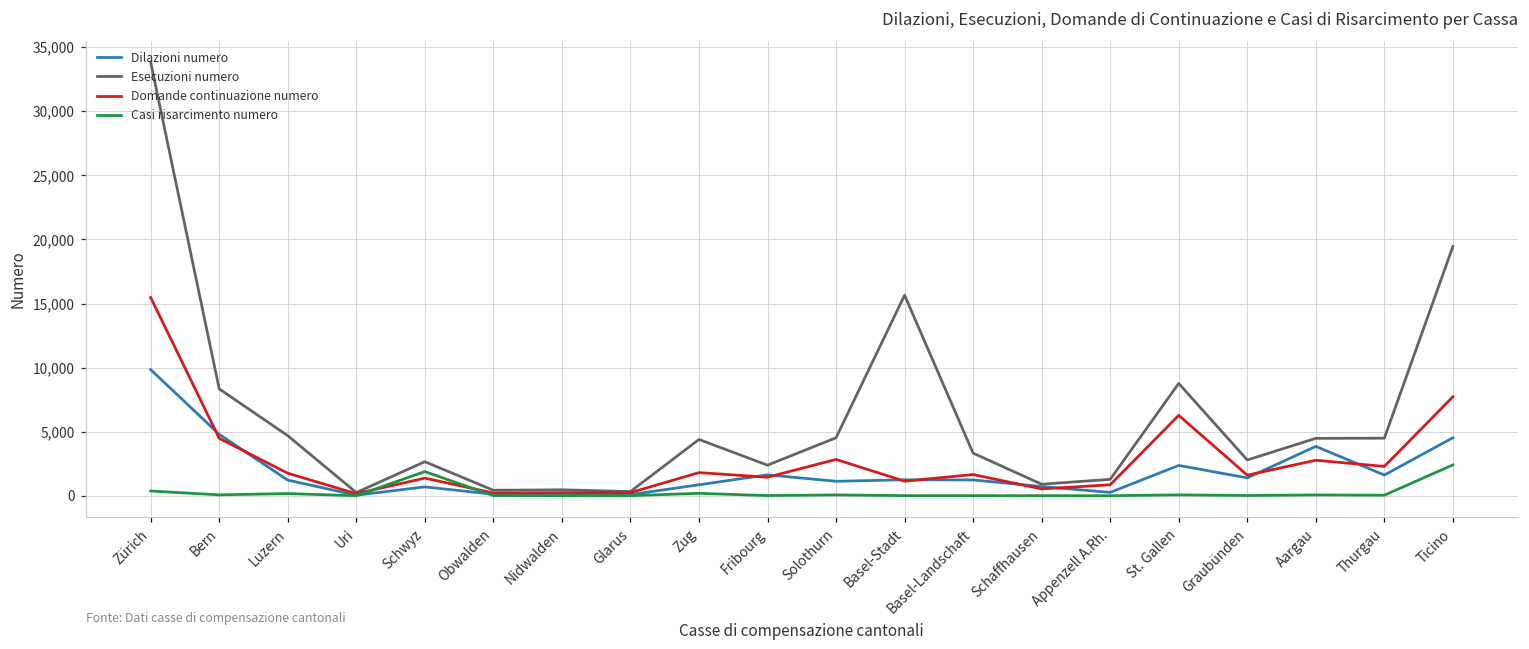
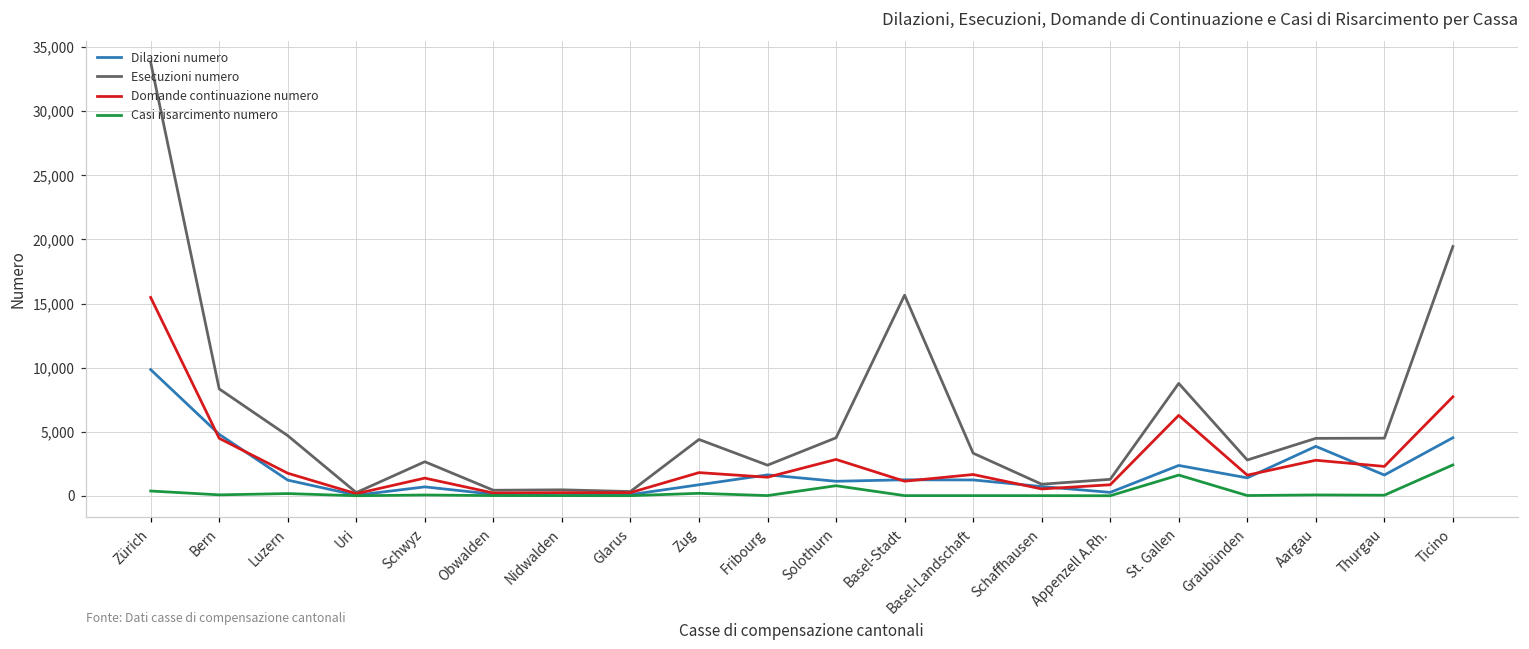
  {
    "Dilazioni numero": {
      "Zürich": "9,800",
      "Bern": "4,800",
      "Luzern": "1,200",
      "Schwyz": "700",
      "Zug": "900",
      "Solothurn": "1,100",
      "Basel-Landschaft": "1,200",
      "Appenzell A.Rh.": "300",
      "St. Gallen": "2,400",
      "Aargau": "3,900",
      "Thurgau": "1,600",
      "Ticino": "4,500"
    },
    "Esecuzioni numero": {
      "Zürich": "33,800",
      "Bern": "8,300",
      "Luzern": "4,700",
      "Schwyz": "2,700",
      "Nidwalden": "500",
      "Zug": "4,400",
      "Fribourg": "2,400",
      "Solothurn": "4,500",
      "Basel-Stadt": "15,600",
      "Basel-Landschaft": "3,300",
      "Appenzell A.Rh.": "1,300",
      "St. Gallen": "8,800",
      "Graubünden": "2,800",
      "Aargau": "4,500",
      "Thurgau": "4,500",
      "Ticino": "19,400"
    },
    "Domande continuazione numero": {
      "Zürich": "15,500",
      "Bern": "4,500",
      "Luzern": "1,800",
      "Schwyz": "1,400",
      "Zug": "1,800",
      "Solothurn": "2,800",
      "Basel-Landschaft": "1,700",
      "Appenzell A.Rh.": "900",
      "St. Gallen": "6,300",
      "Aargau": "2,800",
      "Thurgau": "2,300",
      "Ticino": "7,700"
    },
    "Casi risarcimento numero": {
      "Zürich": "400",
      "Bern": "100",
      "Luzern": "200",
-     "Schwyz": "1,900",
+     "Schwyz": "100",
      "Zug": "200",
      "Fribourg": "0",
-     "Solothurn": "100",
+     "Solothurn": "800",
      "Basel-Stadt": "0",
      "Basel-Landschaft": "0",
      "Schaffhausen": "0",
      "Appenzell A.Rh.": "0",
-     "St. Gallen": "100",
+     "St. Gallen": "1,600",
      "Graubünden": "0",
      "Aargau": "100",
      "Thurgau": "0",
      "Ticino": "2,400"
    }
  }
